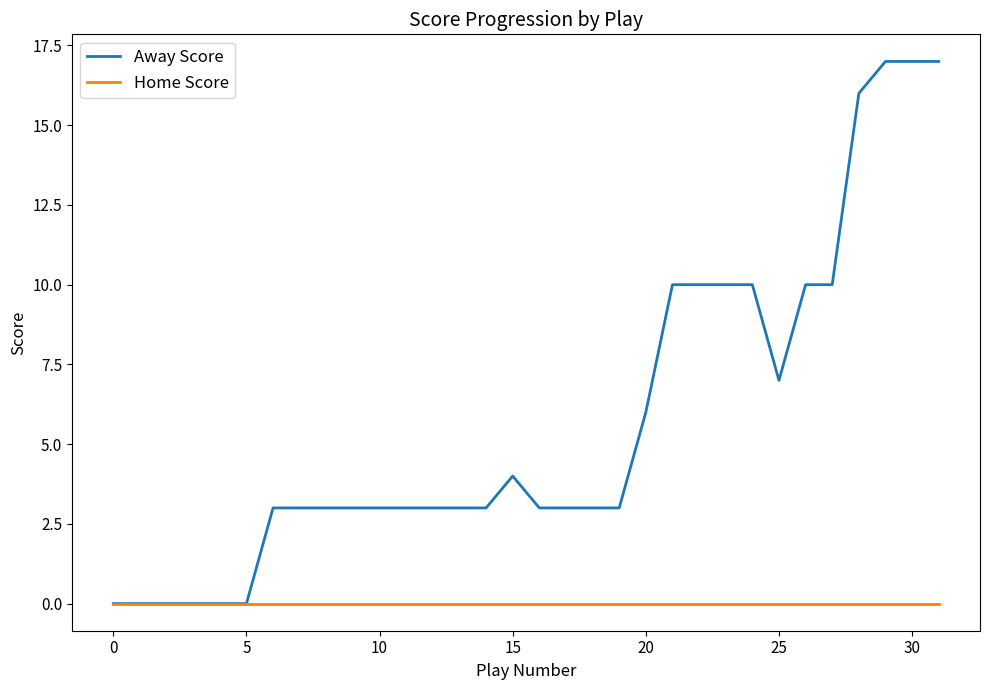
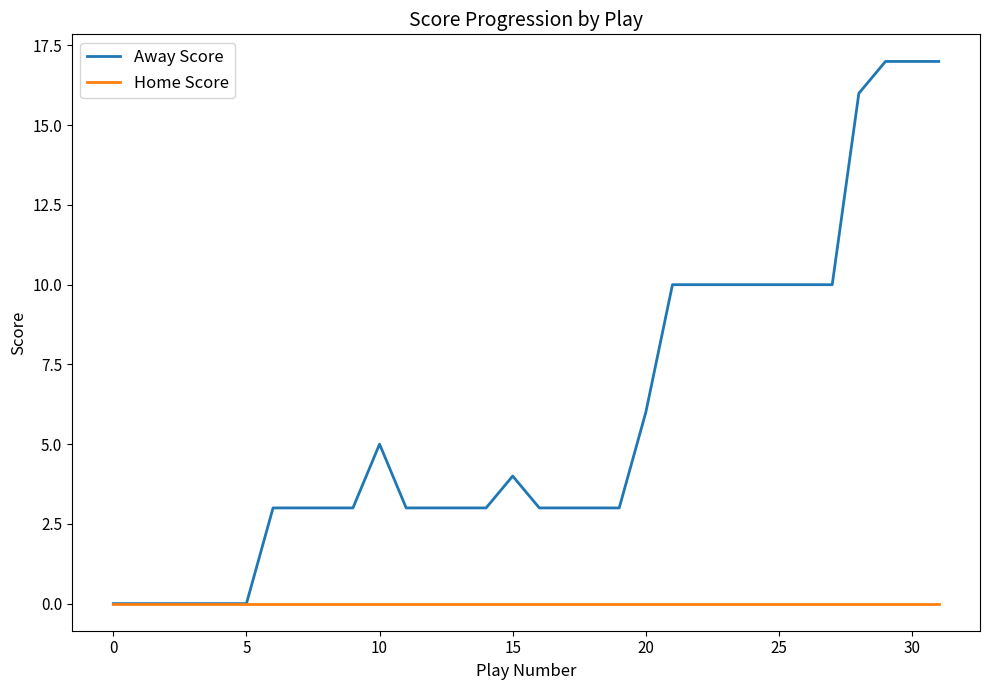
  {
    "Away Score": {
-     "10": 3,
+     "10": 5,
      "15": 4,
      "20": 6,
-     "25": 7,
+     "25": 10,
      "30": 17
    },
    "Home Score": {
      "10": 0,
      "15": 0,
      "20": 0,
      "25": 0,
      "30": 0
    }
  }
